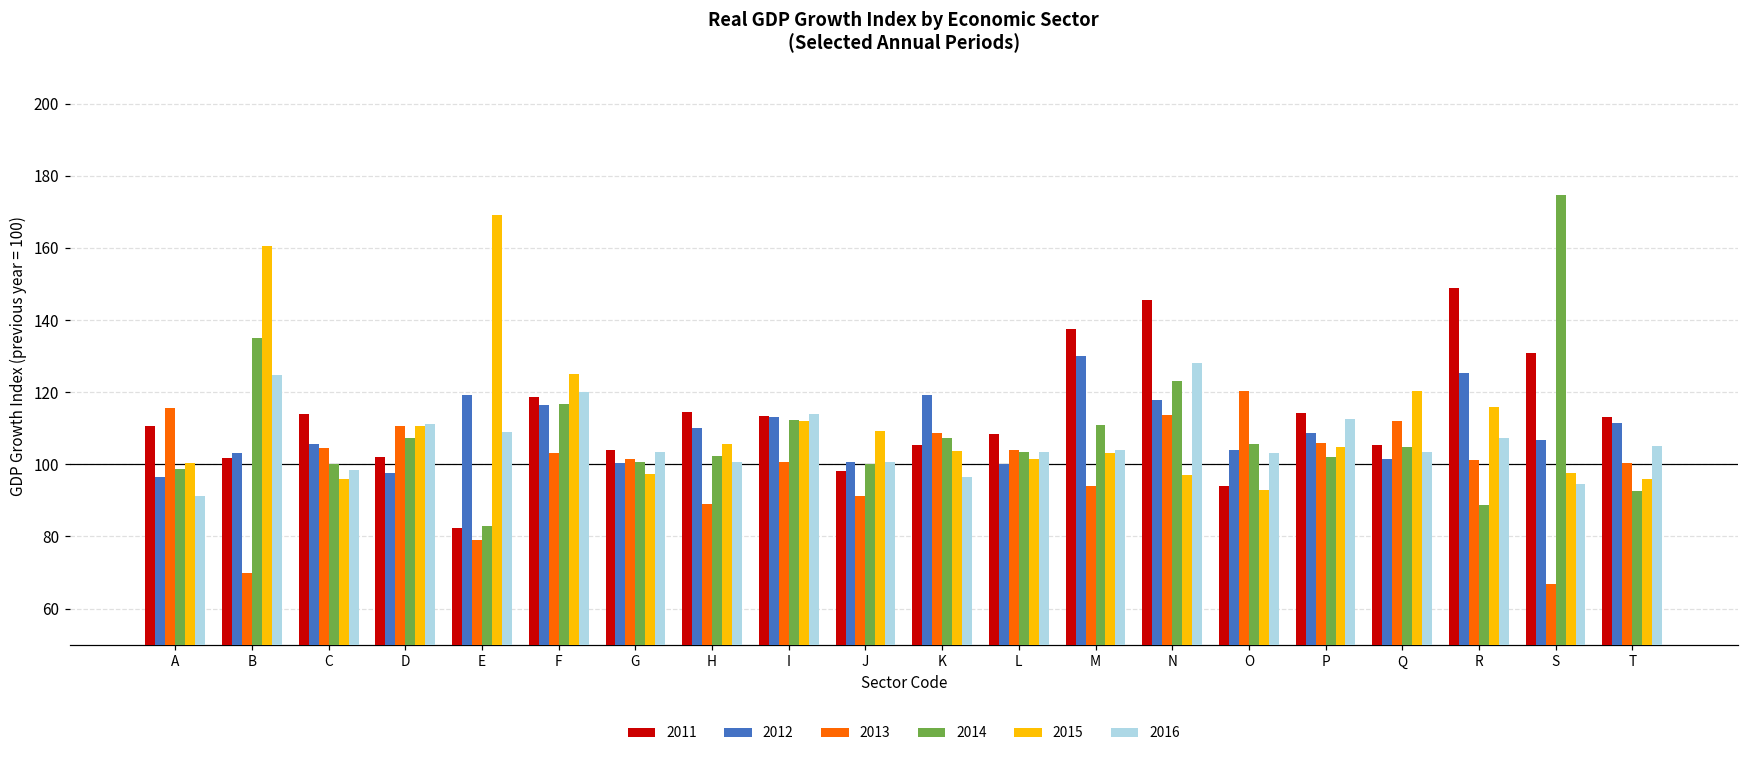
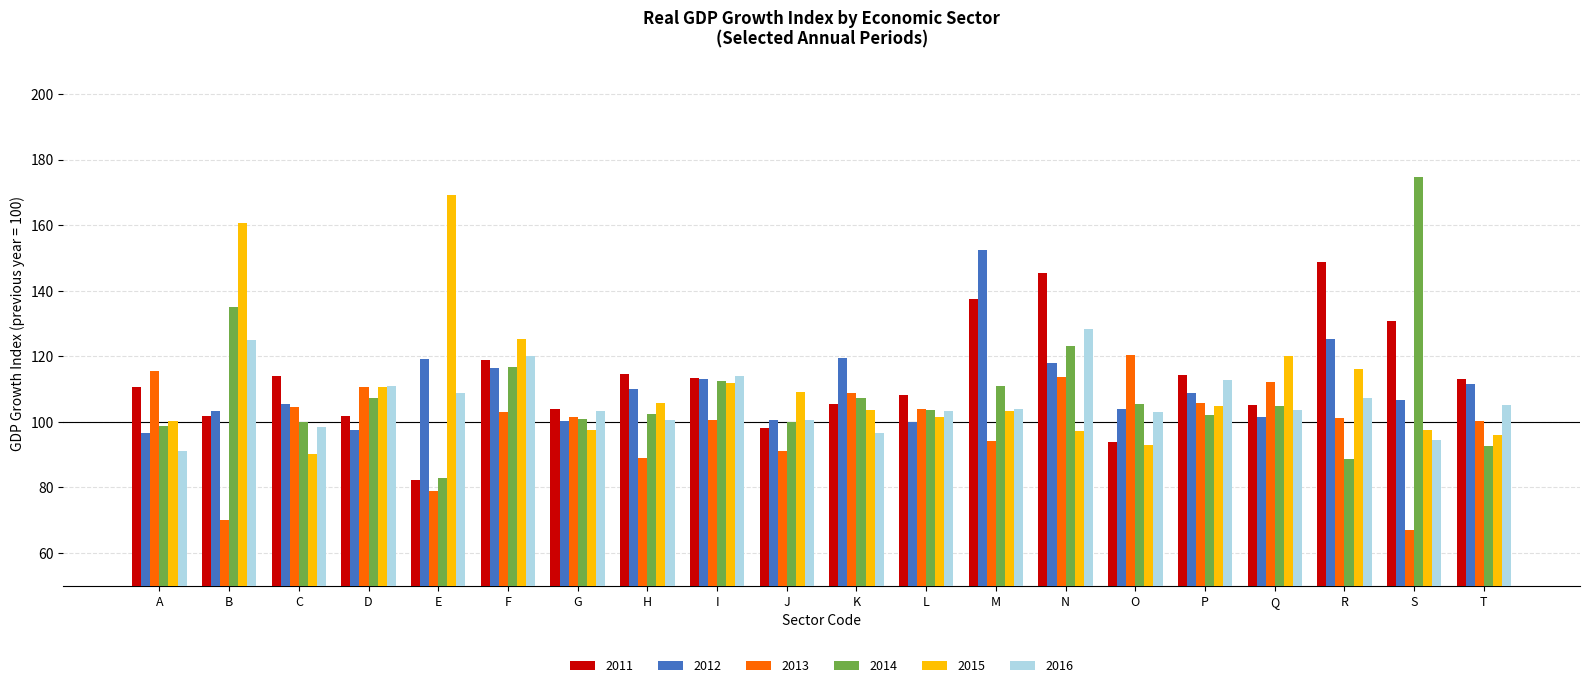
  {
    "2011": {
      "A": 111,
      "B": 102,
      "C": 114,
      "D": 102,
      "E": 82,
      "F": 119,
      "G": 104,
      "H": 114,
      "I": 113,
      "J": 98,
      "K": 105,
      "L": 108,
      "M": 138,
      "N": 146,
      "O": 94,
      "P": 114,
      "Q": 105,
      "R": 149,
      "S": 131,
      "T": 113
    },
    "2012": {
      "A": 96,
      "B": 103,
      "C": 106,
      "D": 98,
      "E": 119,
      "F": 116,
      "G": 100,
      "H": 110,
      "I": 113,
      "J": 101,
      "K": 119,
      "L": 100,
-     "M": 130,
+     "M": 153,
      "N": 118,
      "O": 104,
      "P": 109,
      "Q": 102,
      "R": 125,
      "S": 107,
      "T": 112
    },
    "2013": {
      "A": 116,
      "B": 70,
      "C": 105,
      "D": 111,
      "E": 79,
      "F": 103,
      "G": 101,
      "H": 89,
      "I": 101,
      "J": 91,
      "K": 109,
      "L": 104,
      "M": 94,
      "N": 114,
      "O": 120,
      "P": 106,
      "Q": 112,
      "R": 101,
      "S": 67,
      "T": 100
    },
    "2014": {
      "A": 99,
      "B": 135,
      "C": 100,
      "D": 107,
      "E": 83,
      "F": 117,
      "G": 101,
      "H": 102,
      "I": 112,
      "J": 100,
      "K": 107,
      "L": 104,
      "M": 111,
      "N": 123,
      "O": 106,
      "P": 102,
      "Q": 105,
      "R": 89,
      "S": 175,
      "T": 93
    },
    "2015": {
      "A": 100,
      "B": 161,
-     "C": 96,
+     "C": 90,
      "D": 111,
      "E": 169,
      "F": 125,
      "G": 97,
      "H": 106,
      "I": 112,
      "J": 109,
      "K": 104,
      "L": 101,
      "M": 103,
      "N": 97,
      "O": 93,
      "P": 105,
      "Q": 120,
      "R": 116,
      "S": 98,
      "T": 96
    },
    "2016": {
      "A": 91,
      "B": 125,
      "C": 98,
      "D": 111,
      "E": 109,
      "F": 120,
      "G": 103,
      "H": 101,
      "I": 114,
      "J": 101,
      "K": 97,
      "L": 103,
      "M": 104,
      "N": 128,
      "O": 103,
      "P": 113,
      "Q": 103,
      "R": 107,
      "S": 95,
      "T": 105
    }
  }
